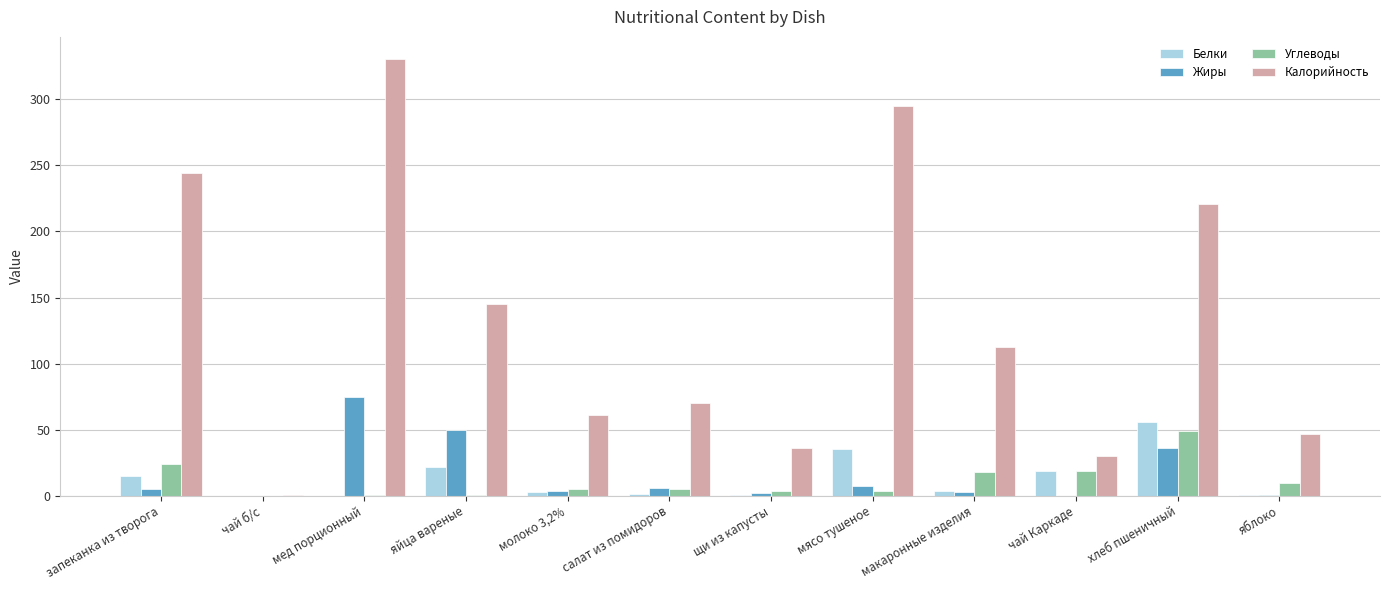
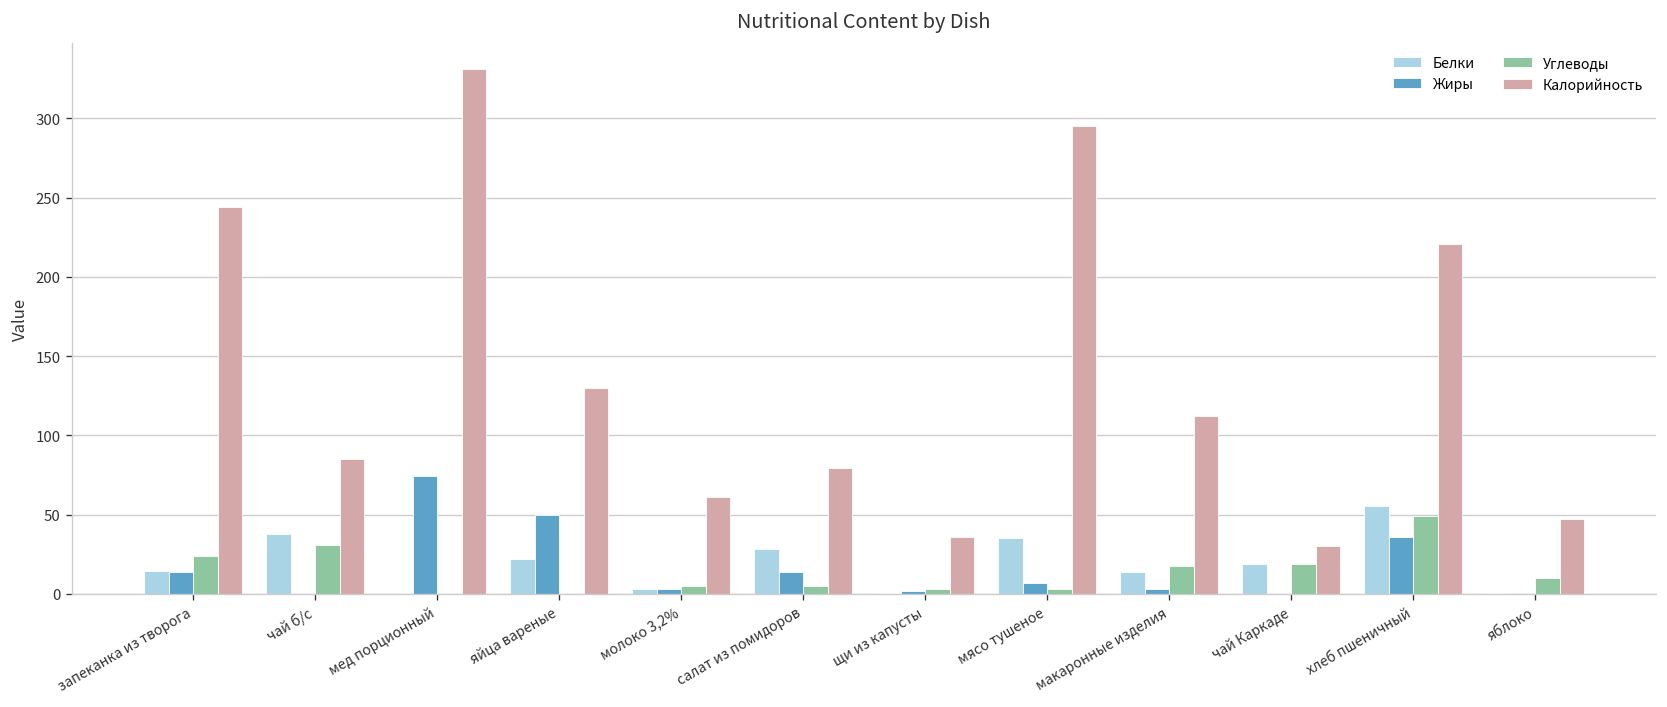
  {
    "Белки": {
      "запеканка из творога": 15,
-     "чай б/с": 0,
+     "чай б/с": 38,
      "мед порционный": 0,
      "яйца вареные": 22,
      "молоко 3,2%": 3,
-     "салат из помидоров": 1,
+     "салат из помидоров": 28,
      "мясо тушеное": 35,
-     "макаронные изделия": 4,
+     "макаронные изделия": 14,
      "чай Каркаде": 19,
      "хлеб пшеничный": 56
    },
    "Жиры": {
-     "запеканка из творога": 5,
+     "запеканка из творога": 14,
      "чай б/с": 0,
      "мед порционный": 75,
      "яйца вареные": 50,
      "молоко 3,2%": 3,
-     "салат из помидоров": 6,
+     "салат из помидоров": 14,
      "щи из капусты": 2,
      "мясо тушеное": 7,
      "макаронные изделия": 3,
      "хлеб пшеничный": 36
    },
    "Углеводы": {
      "запеканка из творога": 24,
-     "чай б/с": 0,
+     "чай б/с": 31,
      "молоко 3,2%": 5,
      "салат из помидоров": 5,
      "щи из капусты": 3,
      "мясо тушеное": 3,
      "макаронные изделия": 18,
      "чай Каркаде": 19,
      "хлеб пшеничный": 49,
      "яблоко": 10
    },
    "Калорийность": {
      "запеканка из творога": 244,
-     "чай б/с": 0,
+     "чай б/с": 85,
      "мед порционный": 331,
-     "яйца вареные": 145,
+     "яйца вареные": 130,
      "молоко 3,2%": 61,
-     "салат из помидоров": 70,
+     "салат из помидоров": 79,
      "щи из капусты": 36,
      "мясо тушеное": 295,
      "макаронные изделия": 112,
      "чай Каркаде": 30,
      "хлеб пшеничный": 221,
      "яблоко": 47
    }
  }
